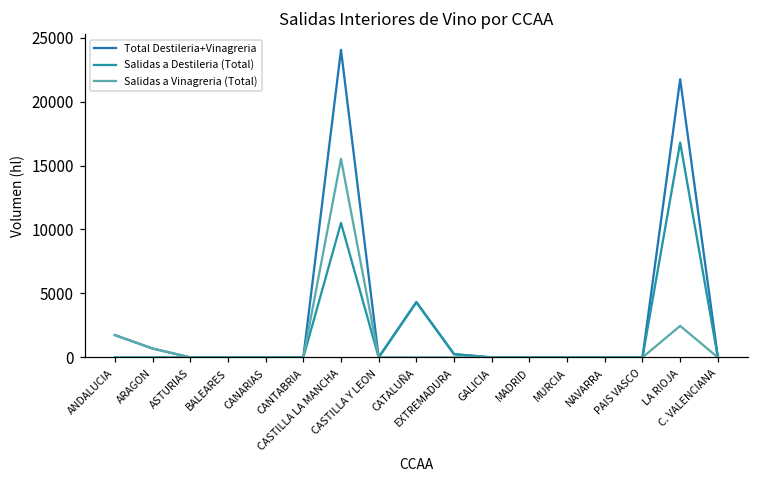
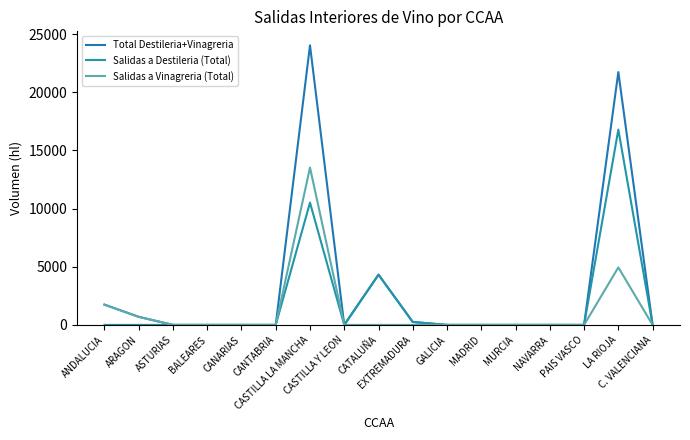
  {
    "Salidas a Vinagreria (Total)": {
-     "CASTILLA LA MANCHA": 15500,
+     "CASTILLA LA MANCHA": 13500,
      "CATALUÑA": 0,
      "EXTREMADURA": 0,
-     "LA RIOJA": 2500
+     "LA RIOJA": 4900
    }
  }
